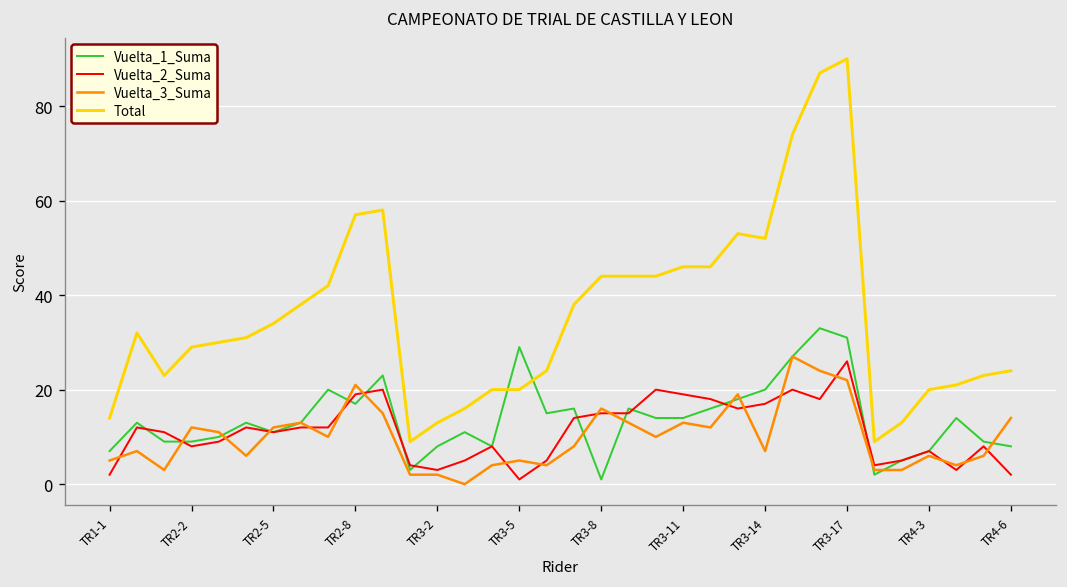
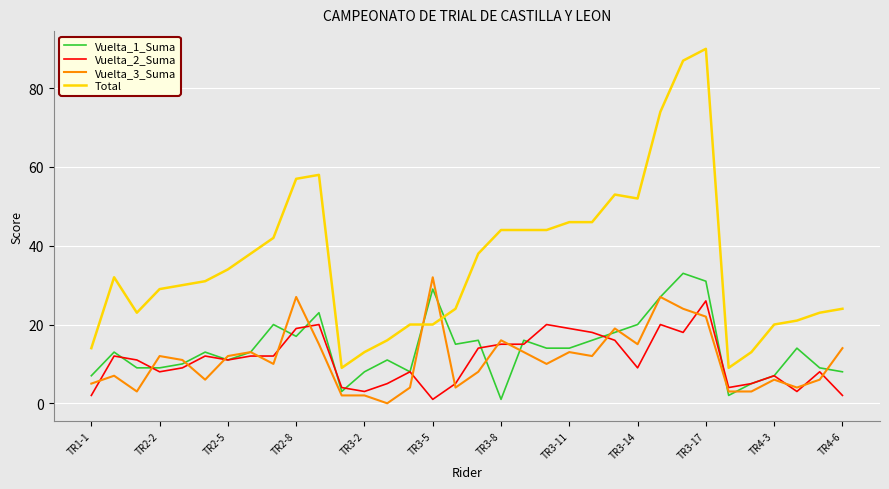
  {
    "Vuelta_1_Suma": {
      "TR1-1": 7,
      "TR2-2": 9,
      "TR2-8": 17,
      "TR3-2": 8,
      "TR3-5": 29,
      "TR3-8": 1,
      "TR3-11": 14,
      "TR3-14": 20,
      "TR3-17": 31,
      "TR4-6": 8
    },
    "Vuelta_2_Suma": {
      "TR1-1": 2,
      "TR2-2": 8,
      "TR2-8": 19,
      "TR3-2": 3,
      "TR3-5": 1,
      "TR3-8": 15,
      "TR3-11": 19,
-     "TR3-14": 17,
+     "TR3-14": 9,
      "TR3-17": 26,
      "TR4-6": 2
    },
    "Vuelta_3_Suma": {
      "TR1-1": 5,
      "TR2-2": 12,
      "TR2-5": 12,
-     "TR2-8": 21,
+     "TR2-8": 27,
      "TR3-2": 2,
-     "TR3-5": 5,
+     "TR3-5": 32,
      "TR3-8": 16,
      "TR3-11": 13,
-     "TR3-14": 7,
+     "TR3-14": 15,
      "TR3-17": 22,
      "TR4-3": 6,
      "TR4-6": 14
    },
    "Total": {
      "TR1-1": 14,
      "TR2-2": 29,
      "TR2-5": 34,
      "TR2-8": 57,
      "TR3-2": 13,
      "TR3-5": 20,
      "TR3-8": 44,
      "TR3-11": 46,
      "TR3-14": 52,
      "TR3-17": 90,
      "TR4-3": 20,
      "TR4-6": 24
    }
  }
